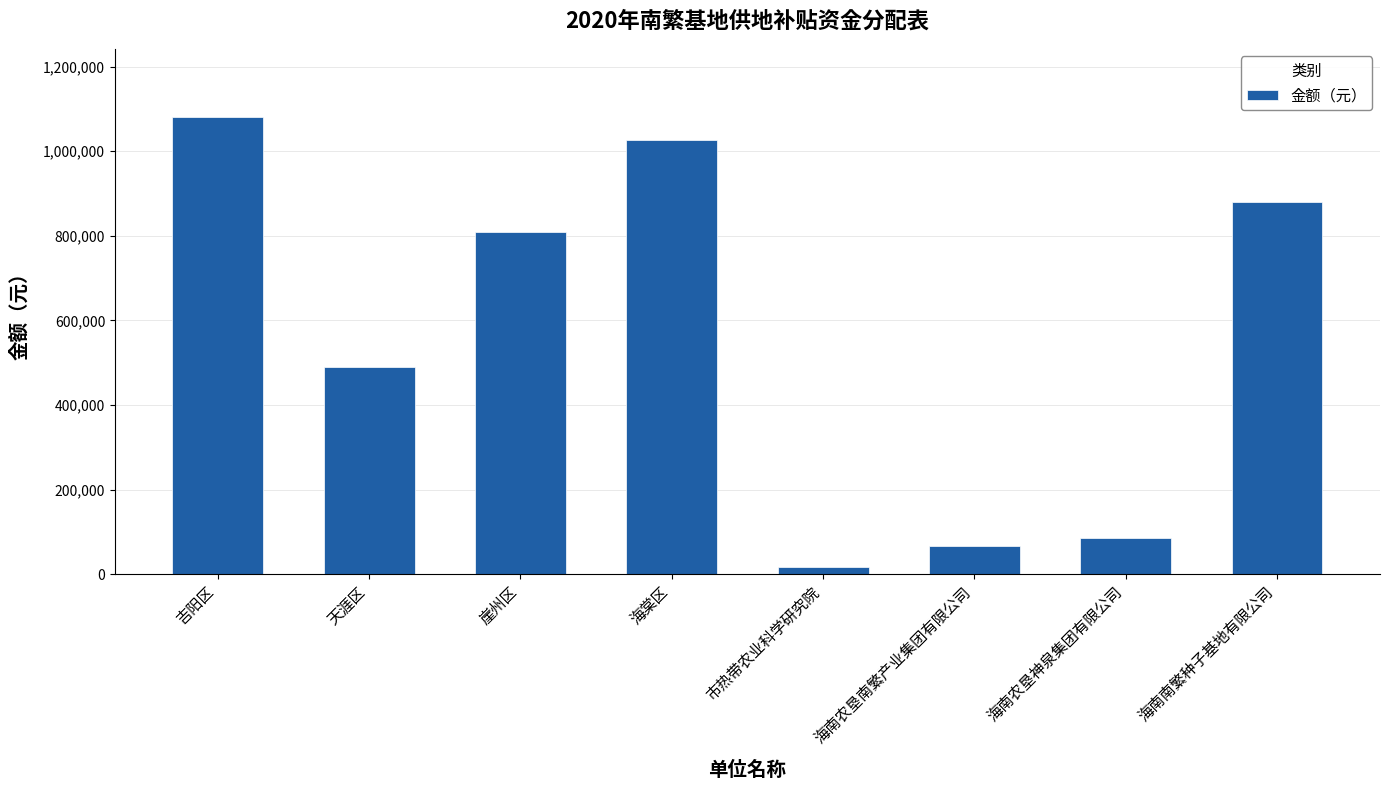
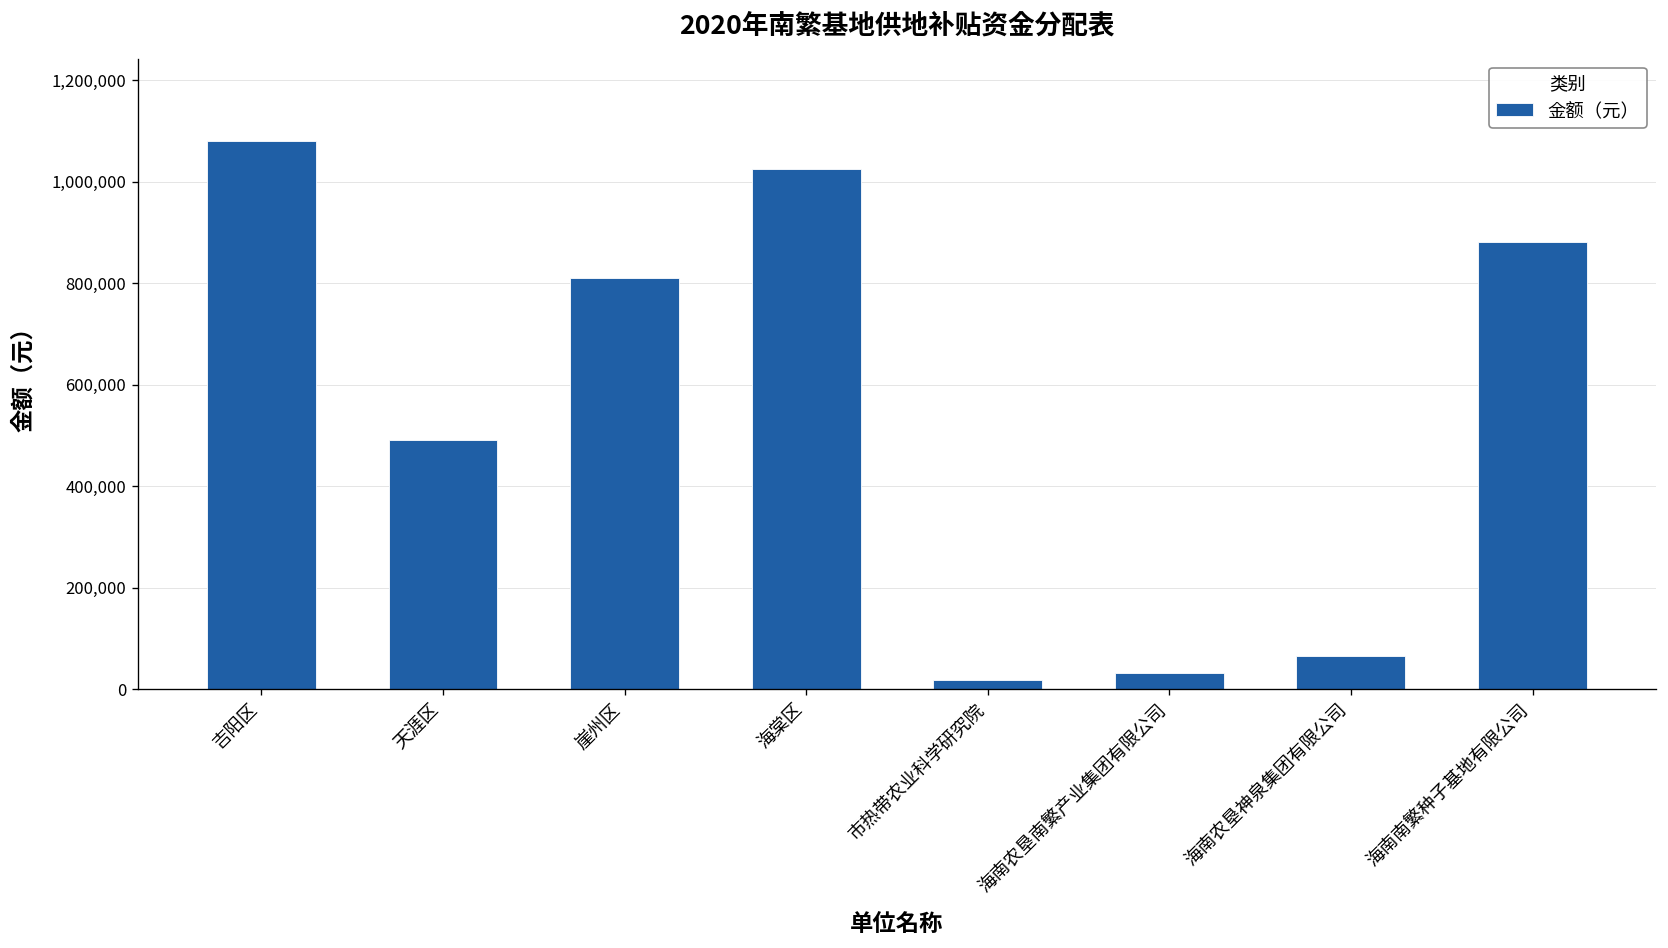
  {
    "吉阳区": "1,080,000",
    "天涯区": "490,000",
    "崖州区": "810,000",
    "海棠区": "1,030,000",
    "市热带农业科学研究院": "20,000",
-   "海南农垦南繁产业集团有限公司": "70,000",
-   "海南农垦神泉集团有限公司": "80,000",
+   "海南农垦南繁产业集团有限公司": "30,000",
+   "海南农垦神泉集团有限公司": "60,000",
    "海南南繁种子基地有限公司": "880,000"
  }
